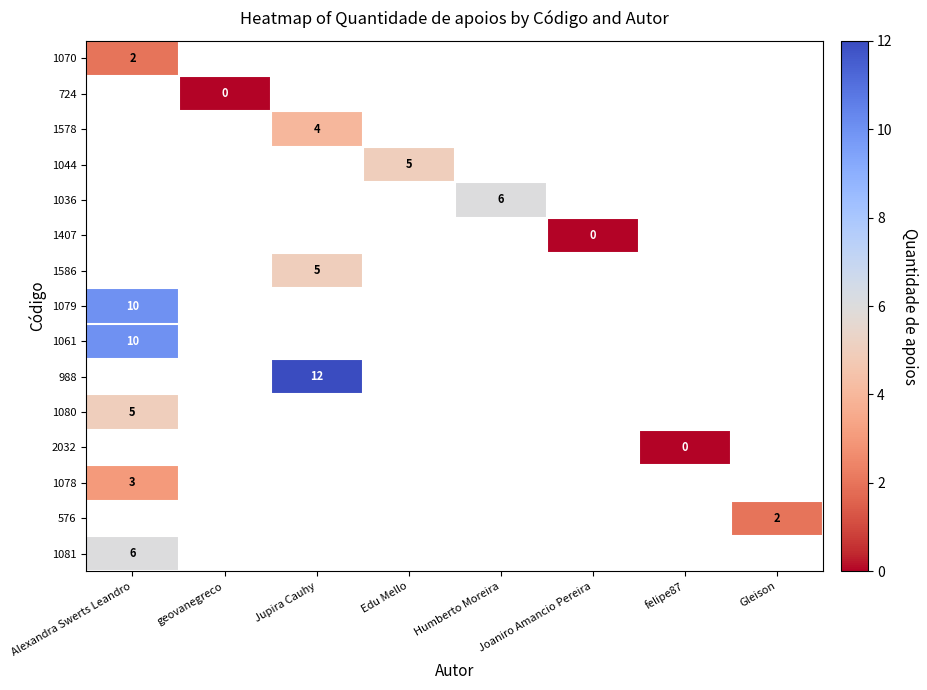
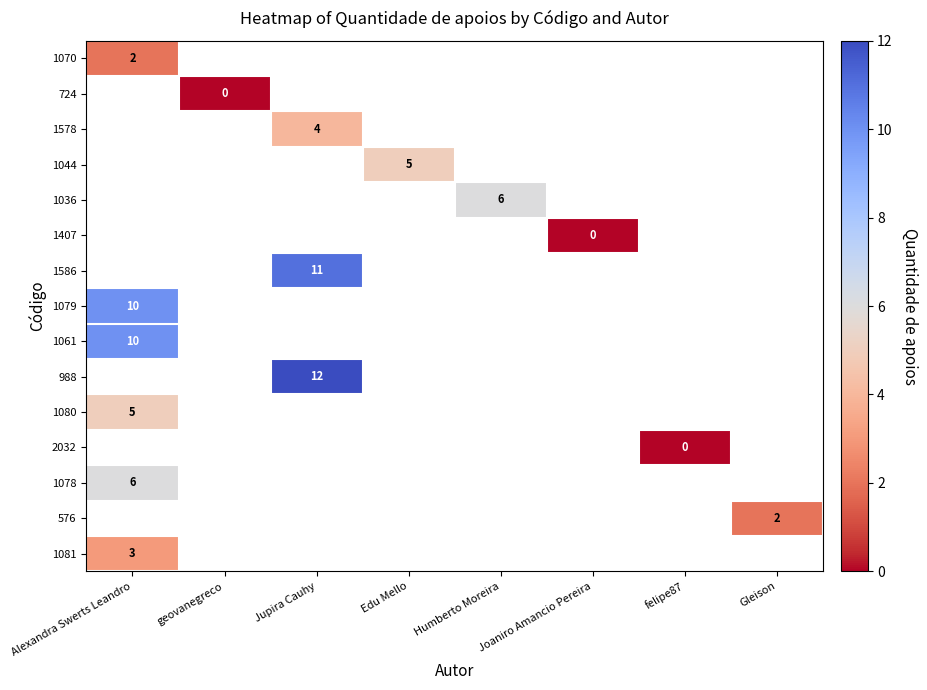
  {
    "1070": {
      "Alexandra Swerts Leandro": 2
    },
    "724": {
      "geovanegreco": 0
    },
    "1578": {
      "Jupira Cauhy": 4
    },
    "1044": {
      "Edu Mello": 5
    },
    "1036": {
      "Humberto Moreira": 6
    },
    "1407": {
      "Joaniro Amancio Pereira": 0
    },
    "1586": {
-     "Jupira Cauhy": 5
+     "Jupira Cauhy": 11
    },
    "1079": {
      "Alexandra Swerts Leandro": 10
    },
    "1061": {
      "Alexandra Swerts Leandro": 10
    },
    "988": {
      "Jupira Cauhy": 12
    },
    "1080": {
      "Alexandra Swerts Leandro": 5
    },
    "2032": {
      "felipe87": 0
    },
    "1078": {
-     "Alexandra Swerts Leandro": 3
+     "Alexandra Swerts Leandro": 6
    },
    "576": {
      "Gleison": 2
    },
    "1081": {
-     "Alexandra Swerts Leandro": 6
+     "Alexandra Swerts Leandro": 3
    }
  }
